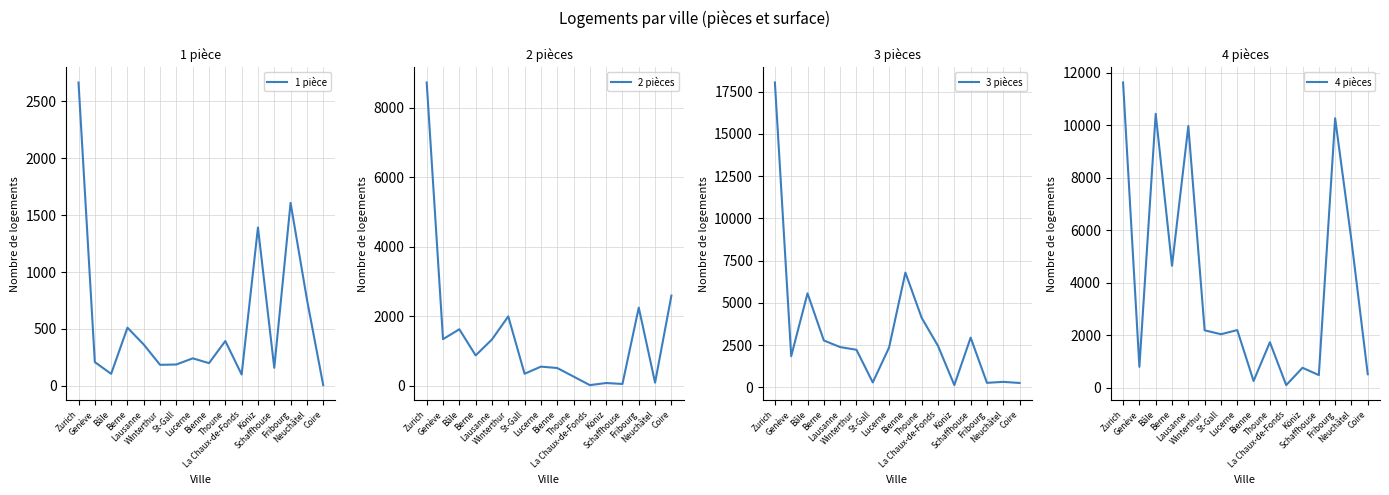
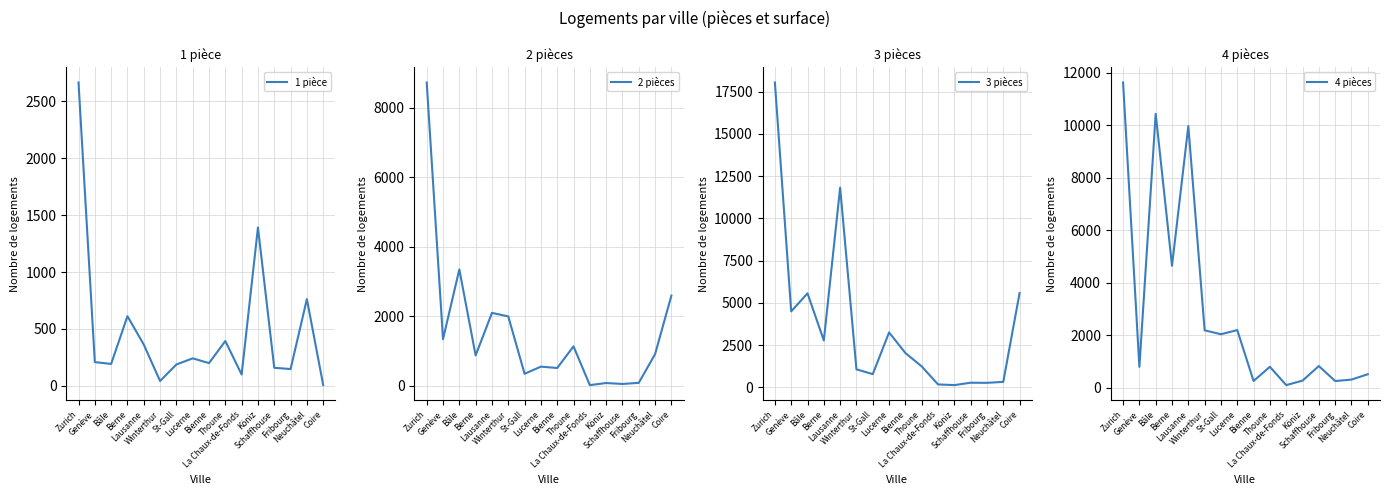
  {
    "1 pièce": {
      "Zurich": 2660,
      "Genève": 210,
-     "Bâle": 110,
-     "Berne": 510,
+     "Bâle": 190,
+     "Berne": 610,
      "Lausanne": 360,
-     "Winterthur": 190,
+     "Winterthur": 40,
      "St-Gall": 190,
      "Lucerne": 240,
      "Bienne": 200,
      "Thoune": 390,
      "La Chaux-de-Fonds": 100,
      "Köniz": 1390,
      "Schaffhouse": 160,
-     "Fribourg": 1610,
+     "Fribourg": 150,
      "Neuchâtel": 760,
      "Coire": 10
    },
    "2 pièces": {
      "Zurich": 8700,
      "Genève": 1300,
-     "Bâle": 1600,
+     "Bâle": 3300,
      "Berne": 900,
-     "Lausanne": 1300,
+     "Lausanne": 2100,
      "Winterthur": 2000,
      "St-Gall": 300,
      "Lucerne": 600,
      "Bienne": 500,
-     "Thoune": 300,
+     "Thoune": 1100,
      "La Chaux-de-Fonds": 0,
      "Köniz": 100,
      "Schaffhouse": 100,
-     "Fribourg": 2200,
-     "Neuchâtel": 100,
+     "Fribourg": 100,
+     "Neuchâtel": 900,
      "Coire": 2600
    },
    "3 pièces": {
      "Zurich": 18000,
-     "Genève": 1800,
+     "Genève": 4500,
      "Bâle": 5600,
      "Berne": 2800,
-     "Lausanne": 2400,
-     "Winterthur": 2200,
-     "St-Gall": 300,
-     "Lucerne": 2400,
-     "Bienne": 6800,
-     "Thoune": 4100,
-     "La Chaux-de-Fonds": 2500,
+     "Lausanne": 11800,
+     "Winterthur": 1100,
+     "St-Gall": 800,
+     "Lucerne": 3300,
+     "Bienne": 2000,
+     "Thoune": 1200,
+     "La Chaux-de-Fonds": 200,
      "Köniz": 100,
-     "Schaffhouse": 2900,
+     "Schaffhouse": 300,
      "Fribourg": 300,
      "Neuchâtel": 300,
-     "Coire": 300
+     "Coire": 5600
    },
    "4 pièces": {
      "Zurich": 11600,
      "Genève": 800,
      "Bâle": 10400,
      "Berne": 4700,
      "Lausanne": 10000,
      "Winterthur": 2200,
      "St-Gall": 2000,
      "Lucerne": 2200,
      "Bienne": 300,
-     "Thoune": 1700,
+     "Thoune": 800,
      "La Chaux-de-Fonds": 100,
-     "Köniz": 800,
-     "Schaffhouse": 500,
-     "Fribourg": 10300,
-     "Neuchâtel": 5600,
+     "Köniz": 300,
+     "Schaffhouse": 800,
+     "Fribourg": 300,
+     "Neuchâtel": 300,
      "Coire": 500
    }
  }
